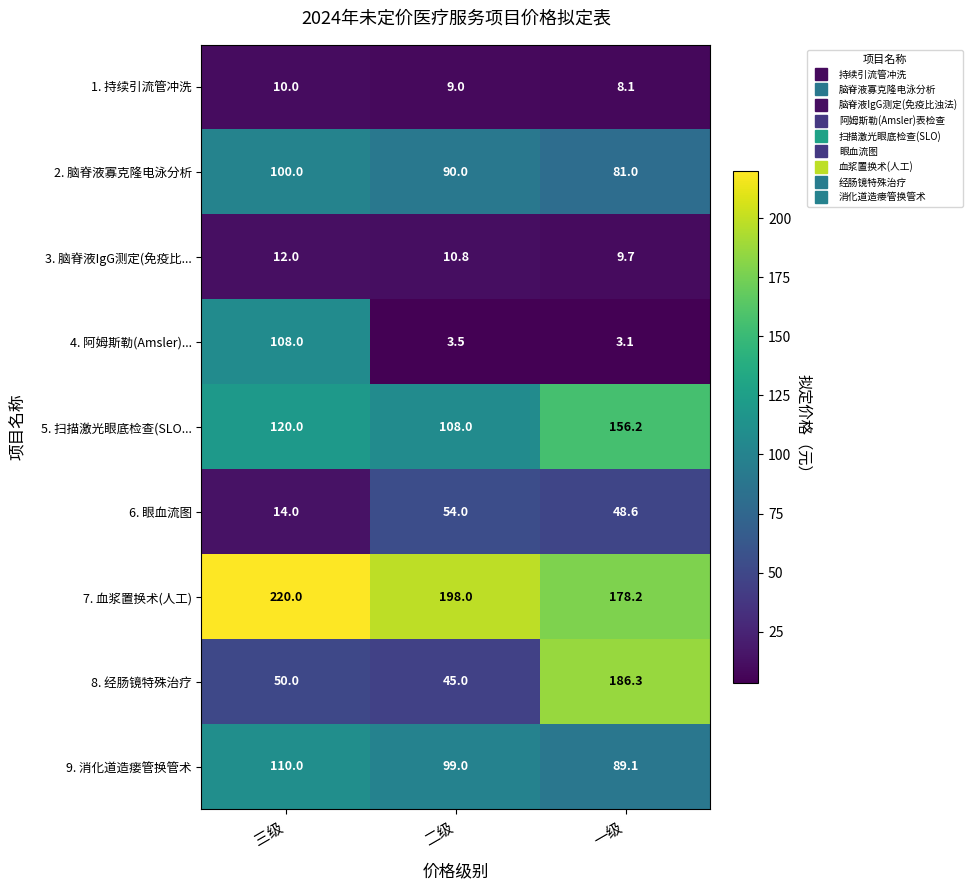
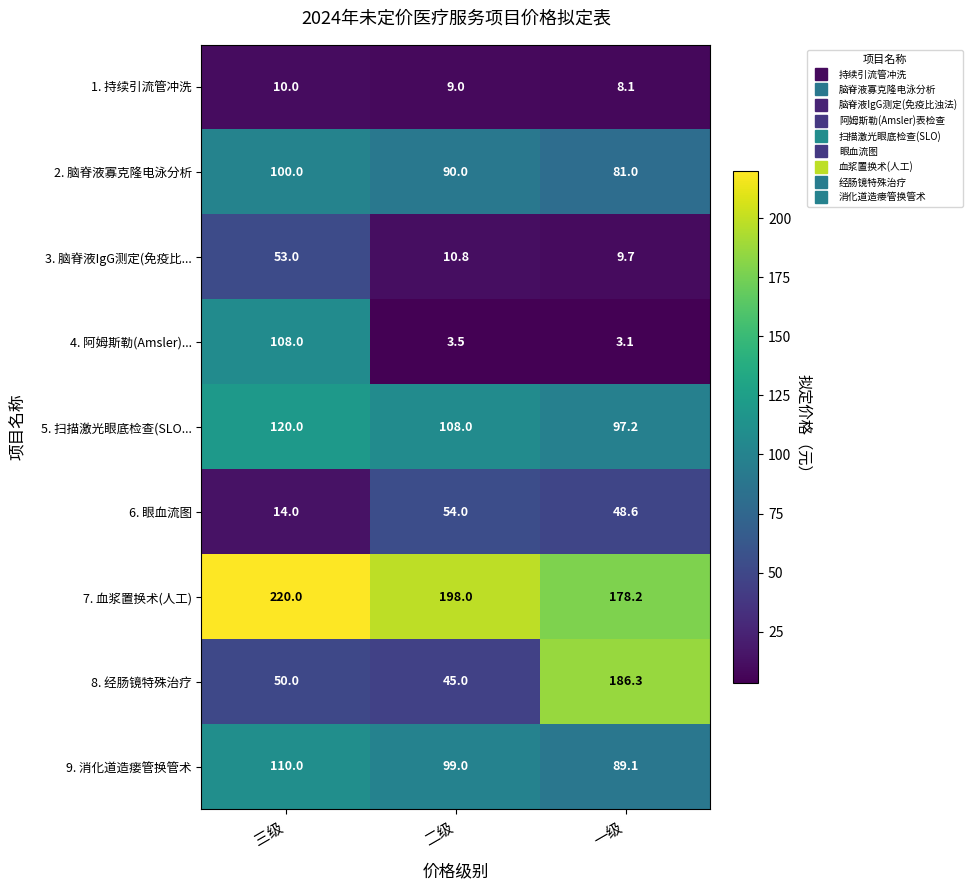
  {
    "1. 持续引流管冲洗": {
      "三级": 10.0,
      "二级": 9.0,
      "一级": 8.1
    },
    "2. 脑脊液寡克隆电泳分析": {
      "三级": 100.0,
      "二级": 90.0,
      "一级": 81.0
    },
    "3. 脑脊液IgG测定(免疫比...": {
-     "三级": 12.0,
+     "三级": 53.0,
      "二级": 10.8,
      "一级": 9.7
    },
    "4. 阿姆斯勒(Amsler)...": {
      "三级": 108.0,
      "二级": 3.5,
      "一级": 3.1
    },
    "5. 扫描激光眼底检查(SLO...": {
      "三级": 120.0,
      "二级": 108.0,
-     "一级": 156.2
+     "一级": 97.2
    },
    "6. 眼血流图": {
      "三级": 14.0,
      "二级": 54.0,
      "一级": 48.6
    },
    "7. 血浆置换术(人工)": {
      "三级": 220.0,
      "二级": 198.0,
      "一级": 178.2
    },
    "8. 经肠镜特殊治疗": {
      "三级": 50.0,
      "二级": 45.0,
      "一级": 186.3
    },
    "9. 消化道造瘘管换管术": {
      "三级": 110.0,
      "二级": 99.0,
      "一级": 89.1
    }
  }
